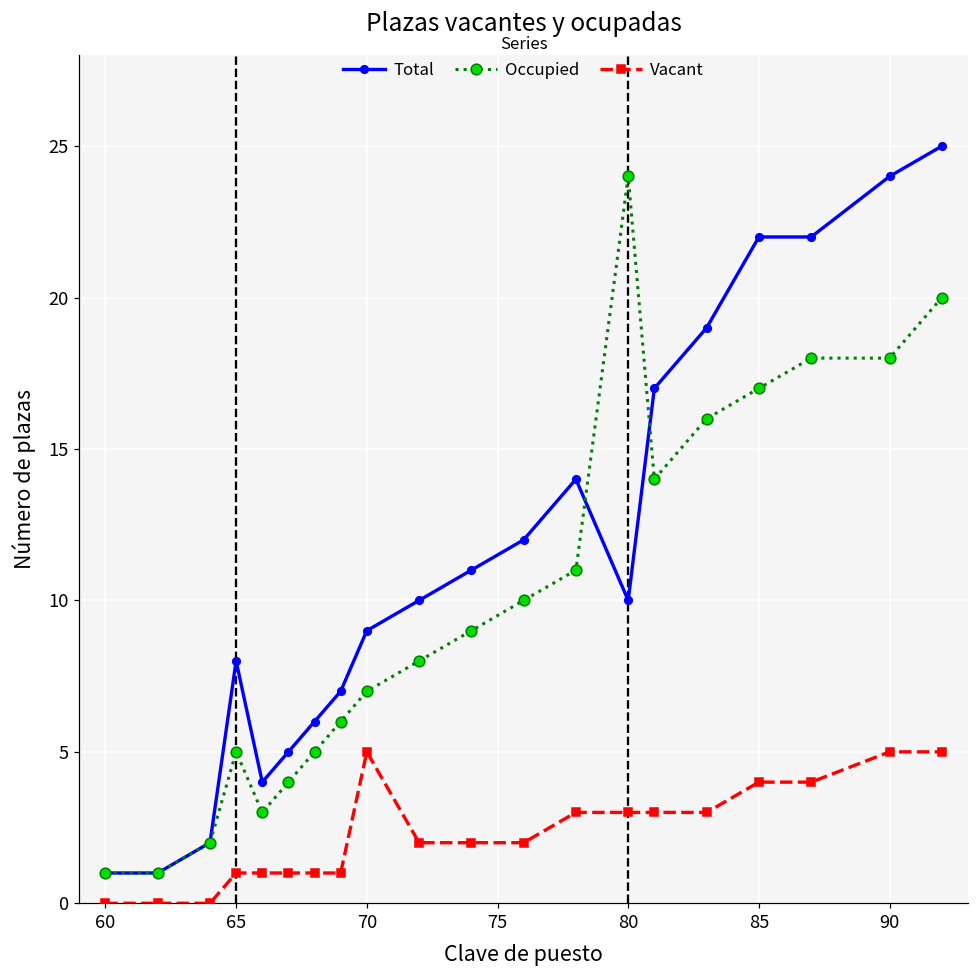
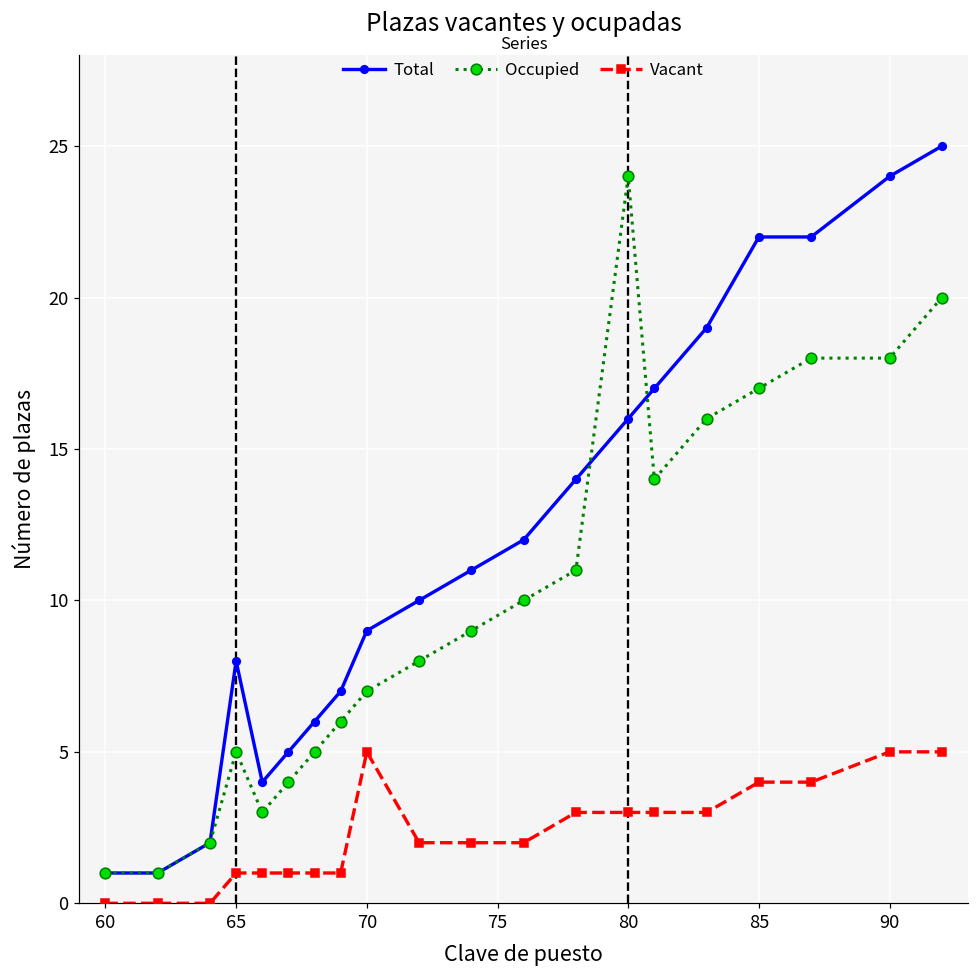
  {
    "Total": {
      "65": 8,
      "70": 9,
-     "80": 10,
+     "80": 16,
      "85": 22,
      "90": 24
    },
    "Occupied": {
      "65": 5,
      "70": 7,
      "80": 24,
      "85": 17,
      "90": 18
    },
    "Vacant": {
      "60": 0,
      "65": 1,
      "70": 5,
      "80": 3,
      "85": 4,
      "90": 5
    }
  }
